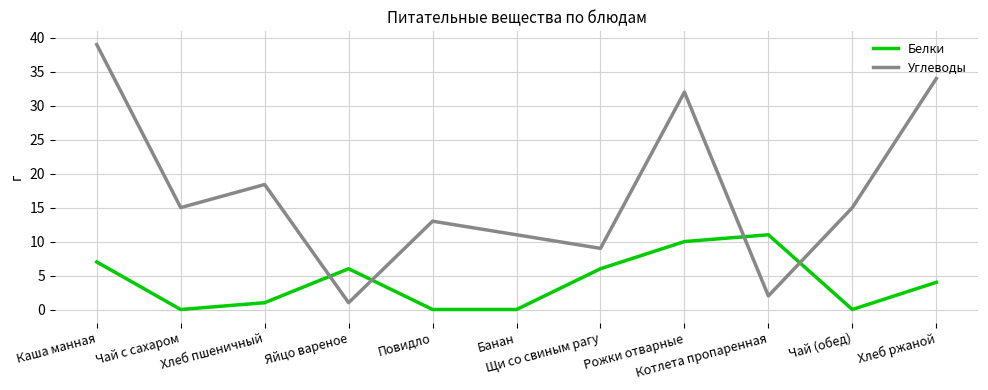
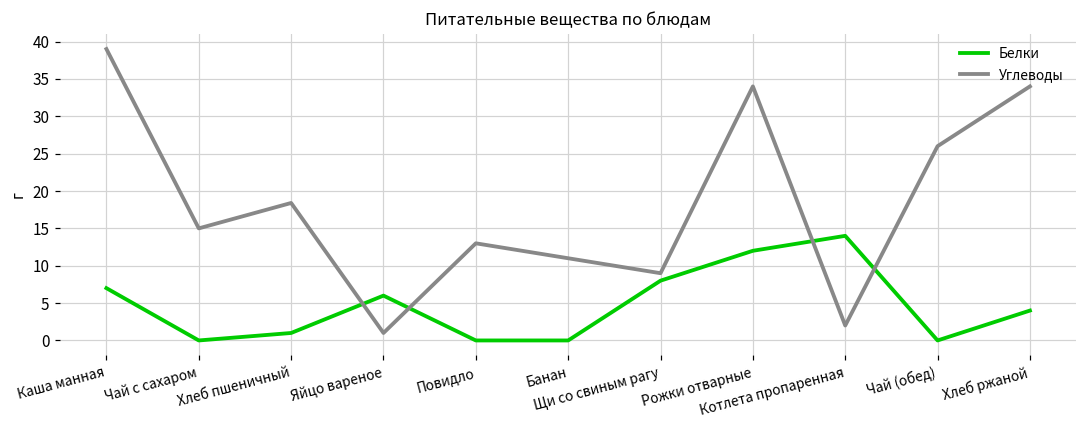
  {
    "Белки": {
      "Каша манная": 7,
      "Чай с сахаром": 0,
      "Хлеб пшеничный": 1,
      "Яйцо вареное": 6,
      "Повидло": 0,
      "Банан": 0,
-     "Щи со свиным рагу": 6,
-     "Рожки отварные": 10,
-     "Котлета пропаренная": 11,
+     "Щи со свиным рагу": 8,
+     "Рожки отварные": 12,
+     "Котлета пропаренная": 14,
      "Чай (обед)": 0,
      "Хлеб ржаной": 4
    },
    "Углеводы": {
      "Каша манная": 39,
      "Чай с сахаром": 15,
      "Хлеб пшеничный": 18,
      "Яйцо вареное": 1,
      "Повидло": 13,
      "Банан": 11,
      "Щи со свиным рагу": 9,
-     "Рожки отварные": 32,
+     "Рожки отварные": 34,
      "Котлета пропаренная": 2,
-     "Чай (обед)": 15,
+     "Чай (обед)": 26,
      "Хлеб ржаной": 34
    }
  }
